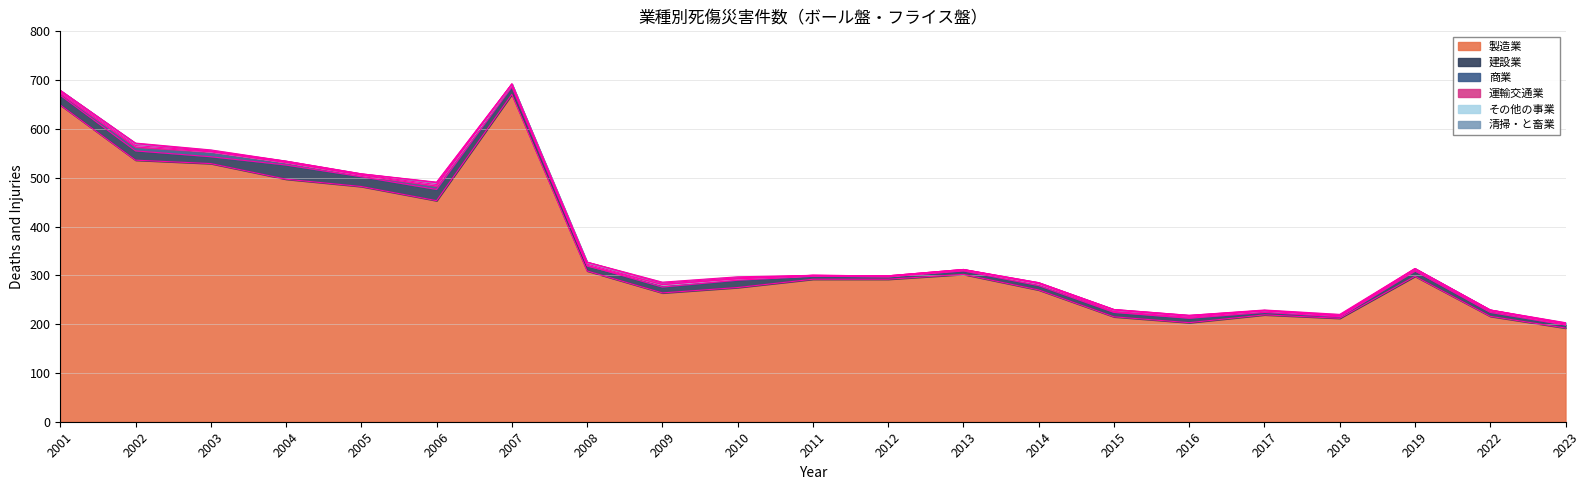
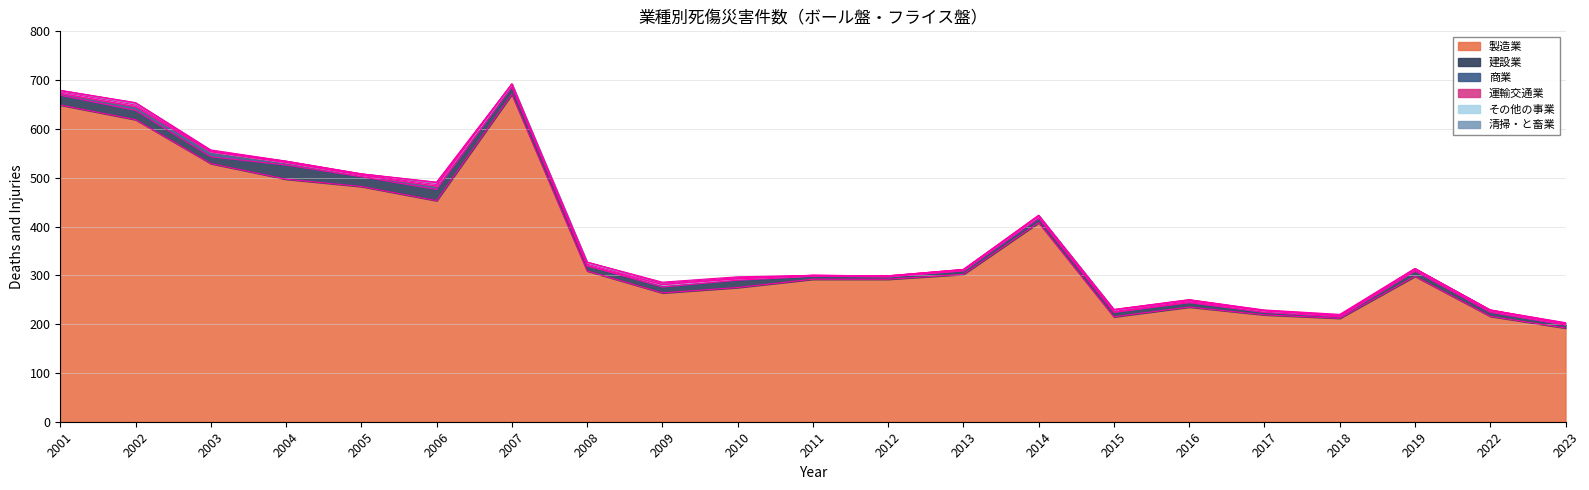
  {
    "製造業": {
      "2001": 650,
-     "2002": 540,
+     "2002": 620,
      "2003": 530,
      "2004": 500,
      "2005": 480,
      "2006": 450,
      "2007": 670,
      "2008": 310,
      "2009": 260,
      "2010": 280,
      "2011": 290,
      "2013": 300,
-     "2014": 270,
+     "2014": 410,
      "2015": 220,
-     "2016": 200,
+     "2016": 240,
      "2019": 300,
      "2022": 220,
      "2023": 190
    }
  }
